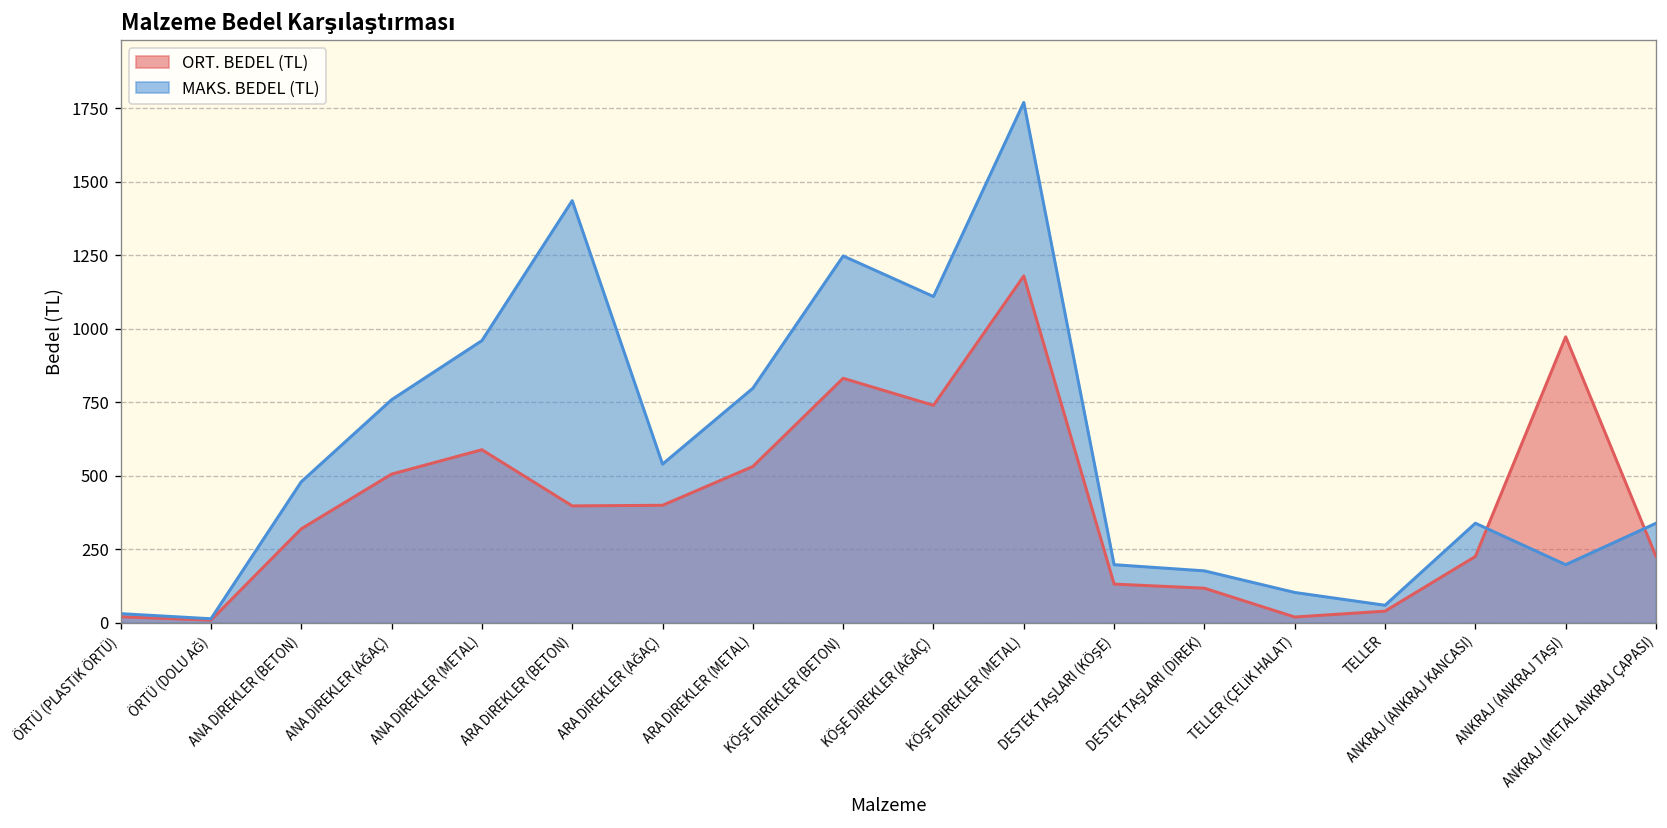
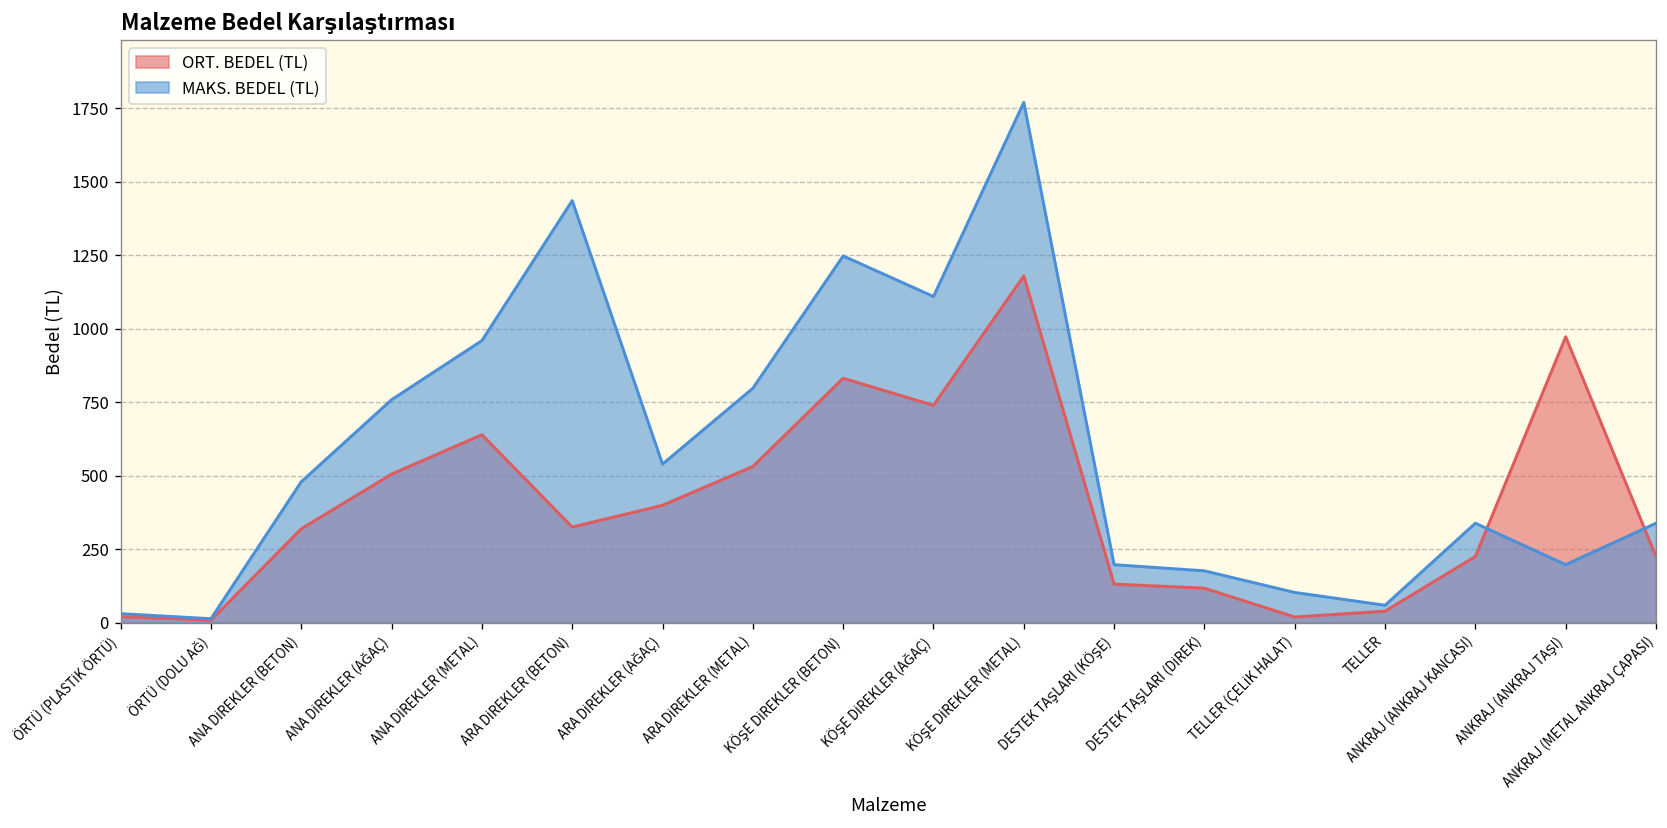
  {
    "ORT. BEDEL (TL)": {
      "ANA DİREKLER (BETON)": 320,
      "ANA DİREKLER (AĞAÇ)": 510,
-     "ANA DİREKLER (METAL)": 590,
-     "ARA DİREKLER (BETON)": 400,
+     "ANA DİREKLER (METAL)": 640,
+     "ARA DİREKLER (BETON)": 330,
      "ARA DİREKLER (AĞAÇ)": 400,
      "ARA DİREKLER (METAL)": 530,
      "KÖŞE DİREKLER (BETON)": 830,
      "KÖŞE DİREKLER (AĞAÇ)": 740,
      "KÖŞE DİREKLER (METAL)": 1180,
      "DESTEK TAŞLARI (KÖŞE)": 130,
      "DESTEK TAŞLARI (DİREK)": 120,
      "TELLER (ÇELİK HALAT)": 20,
      "TELLER": 40,
      "ANKRAJ (ANKRAJ KANCASI)": 230,
      "ANKRAJ (ANKRAJ TAŞI)": 970,
      "ANKRAJ (METAL ANKRAJ ÇAPASI)": 230
    },
    "MAKS. BEDEL (TL)": {
      "ANA DİREKLER (BETON)": 480,
      "ANA DİREKLER (AĞAÇ)": 760,
      "ANA DİREKLER (METAL)": 960,
      "ARA DİREKLER (BETON)": 1440,
      "ARA DİREKLER (AĞAÇ)": 540,
      "ARA DİREKLER (METAL)": 800,
      "KÖŞE DİREKLER (BETON)": 1250,
      "KÖŞE DİREKLER (AĞAÇ)": 1110,
      "KÖŞE DİREKLER (METAL)": 1770,
      "DESTEK TAŞLARI (KÖŞE)": 200,
      "DESTEK TAŞLARI (DİREK)": 180,
      "TELLER (ÇELİK HALAT)": 100,
      "TELLER": 60,
      "ANKRAJ (ANKRAJ KANCASI)": 340,
      "ANKRAJ (ANKRAJ TAŞI)": 200,
      "ANKRAJ (METAL ANKRAJ ÇAPASI)": 340
    }
  }
